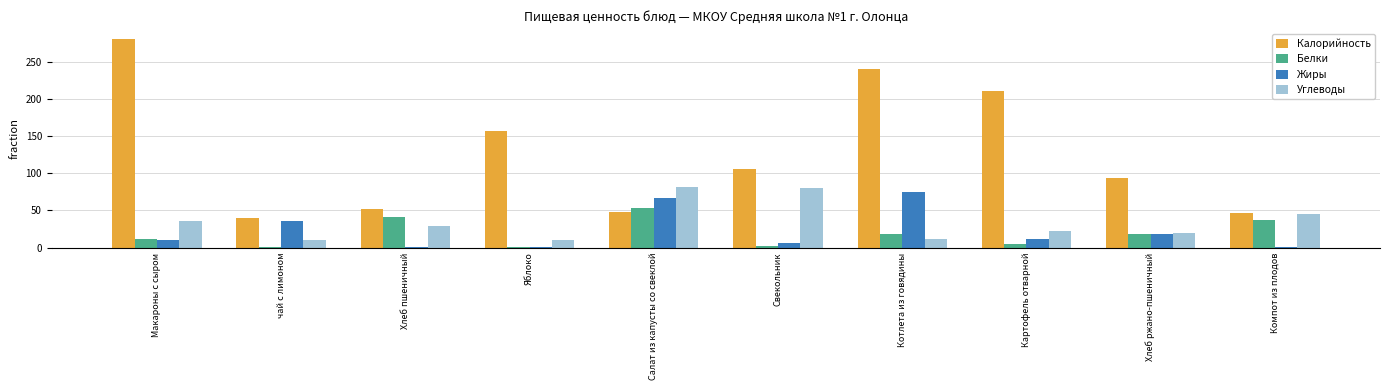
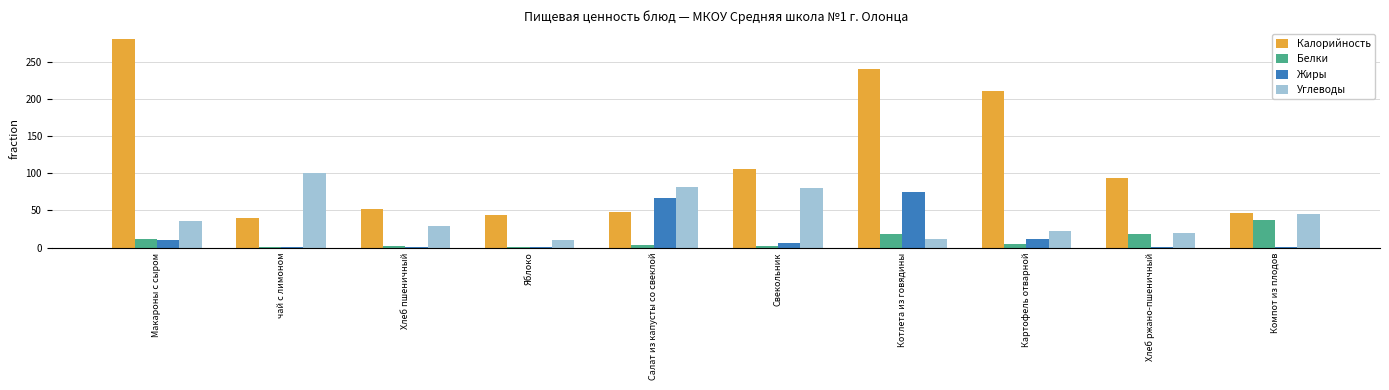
  {
    "Калорийность": {
      "Макароны с сыром": 280,
      "чай с лимоном": 40,
      "Хлеб пшеничный": 50,
-     "Яблоко": 160,
+     "Яблоко": 40,
      "Салат из капусты со свеклой": 50,
      "Свекольник": 110,
      "Котлета из говядины": 240,
      "Картофель отварной": 210,
      "Хлеб ржано-пшеничный": 90,
      "Компот из плодов": 50
    },
    "Белки": {
      "Макароны с сыром": 10,
-     "Хлеб пшеничный": 40,
-     "Салат из капусты со свеклой": 50,
+     "Хлеб пшеничный": 0,
+     "Салат из капусты со свеклой": 0,
      "Котлета из говядины": 20,
      "Картофель отварной": 0,
      "Хлеб ржано-пшеничный": 20,
      "Компот из плодов": 40
    },
    "Жиры": {
      "Макароны с сыром": 10,
-     "чай с лимоном": 40,
+     "чай с лимоном": 0,
      "Салат из капусты со свеклой": 70,
      "Свекольник": 10,
      "Котлета из говядины": 80,
      "Картофель отварной": 10,
-     "Хлеб ржано-пшеничный": 20
+     "Хлеб ржано-пшеничный": 0
    },
    "Углеводы": {
      "Макароны с сыром": 40,
-     "чай с лимоном": 10,
+     "чай с лимоном": 100,
      "Хлеб пшеничный": 30,
      "Яблоко": 10,
      "Салат из капусты со свеклой": 80,
      "Свекольник": 80,
      "Котлета из говядины": 10,
      "Картофель отварной": 20,
      "Хлеб ржано-пшеничный": 20,
      "Компот из плодов": 50
    }
  }
